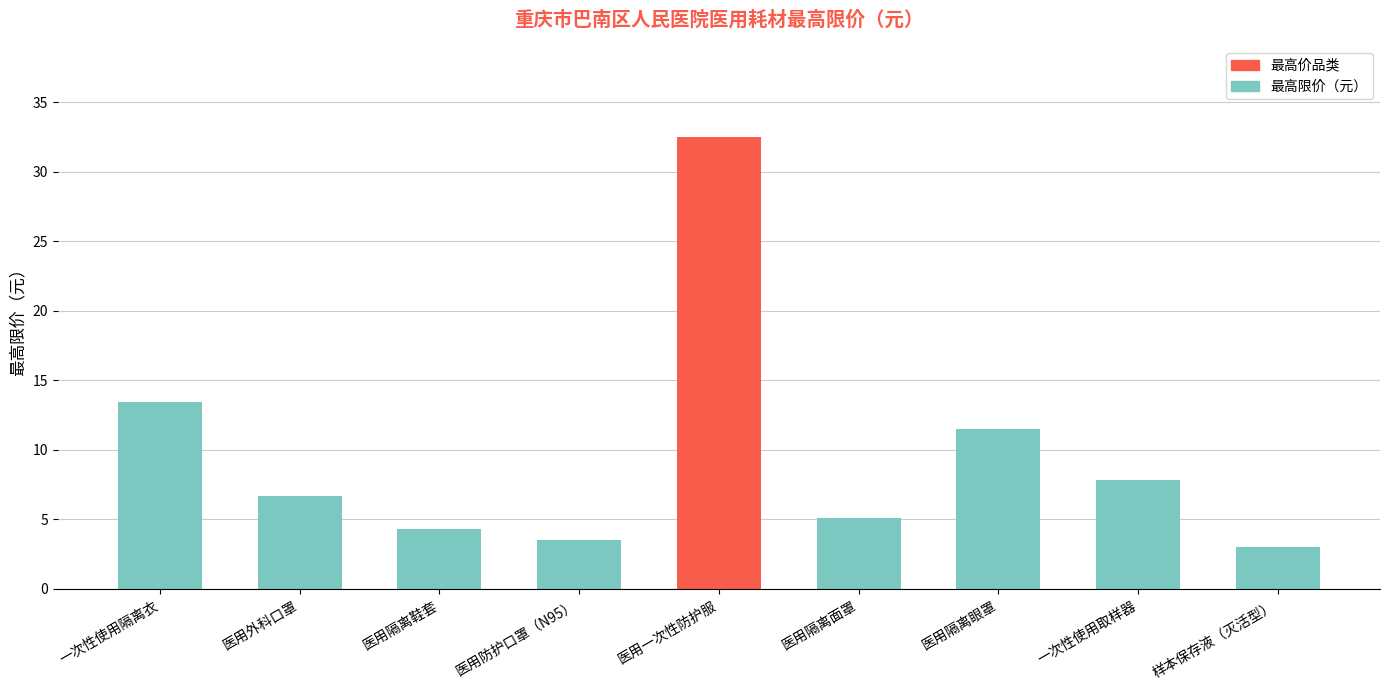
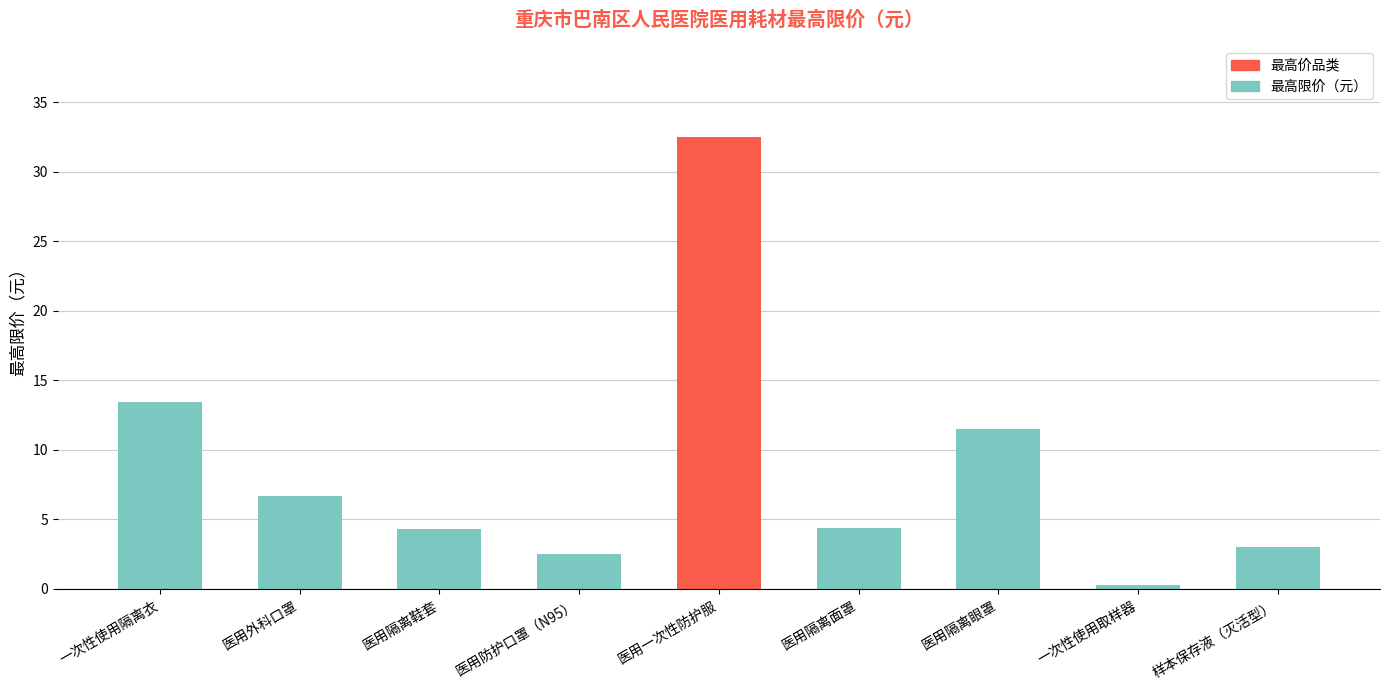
  {
    "一次性使用隔离衣": 13.4,
    "医用外科口罩": 6.7,
    "医用隔离鞋套": 4.3,
-   "医用防护口罩（N95）": 3.5,
+   "医用防护口罩（N95）": 2.5,
    "医用一次性防护服": 32.5,
-   "医用隔离面罩": 5.1,
+   "医用隔离面罩": 4.4,
    "医用隔离眼罩": 11.5,
-   "一次性使用取样器": 7.8,
+   "一次性使用取样器": 0.3,
    "样本保存液（灭活型）": 3.0
  }
